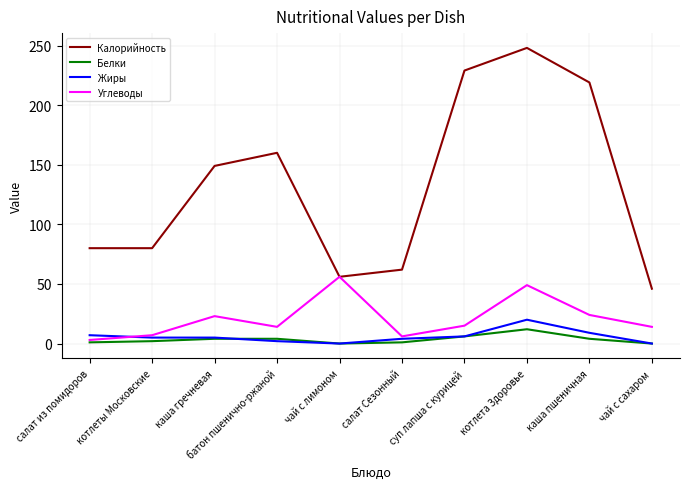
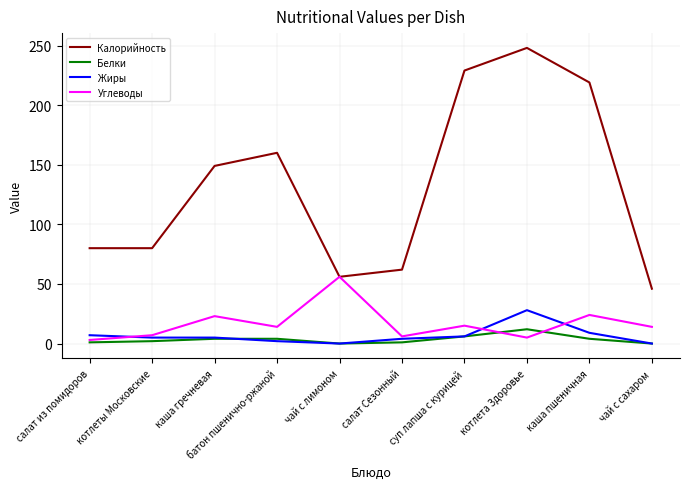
  {
    "Калорийность": {
      "салат из помидоров": 80,
      "котлеты Московские": 80,
      "каша гречневая": 149,
      "батон пшенично-ржаной": 160,
      "салат Сезонный": 62,
      "суп лапша с курицей": 229,
      "котлета Здоровье": 248,
      "каша пшеничная": 219,
      "чай с сахаром": 46
    },
    "Белки": {
      "котлеты Московские": 2,
      "салат Сезонный": 1,
      "котлета Здоровье": 12,
      "каша пшеничная": 4
    },
    "Жиры": {
      "салат из помидоров": 7,
-     "котлета Здоровье": 20,
+     "котлета Здоровье": 28,
      "каша пшеничная": 9
    },
    "Углеводы": {
      "каша гречневая": 23,
      "батон пшенично-ржаной": 14,
      "суп лапша с курицей": 15,
-     "котлета Здоровье": 49,
+     "котлета Здоровье": 5,
      "каша пшеничная": 24,
      "чай с сахаром": 14
    }
  }
